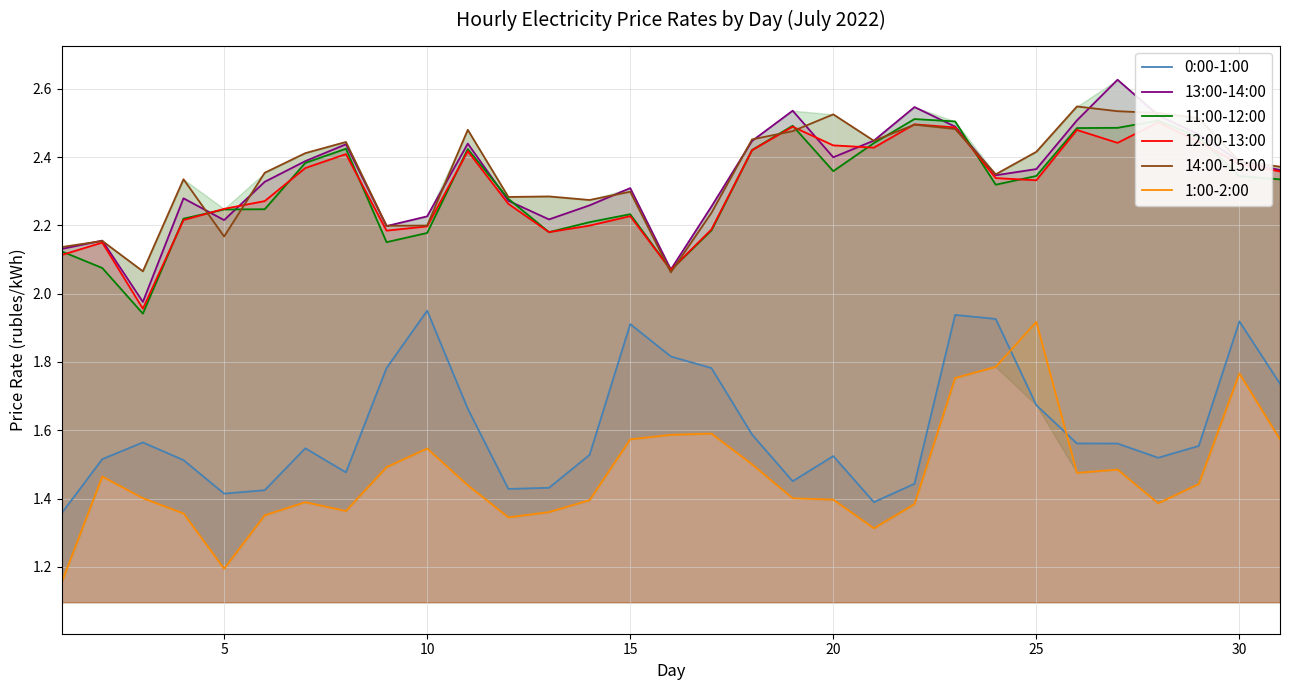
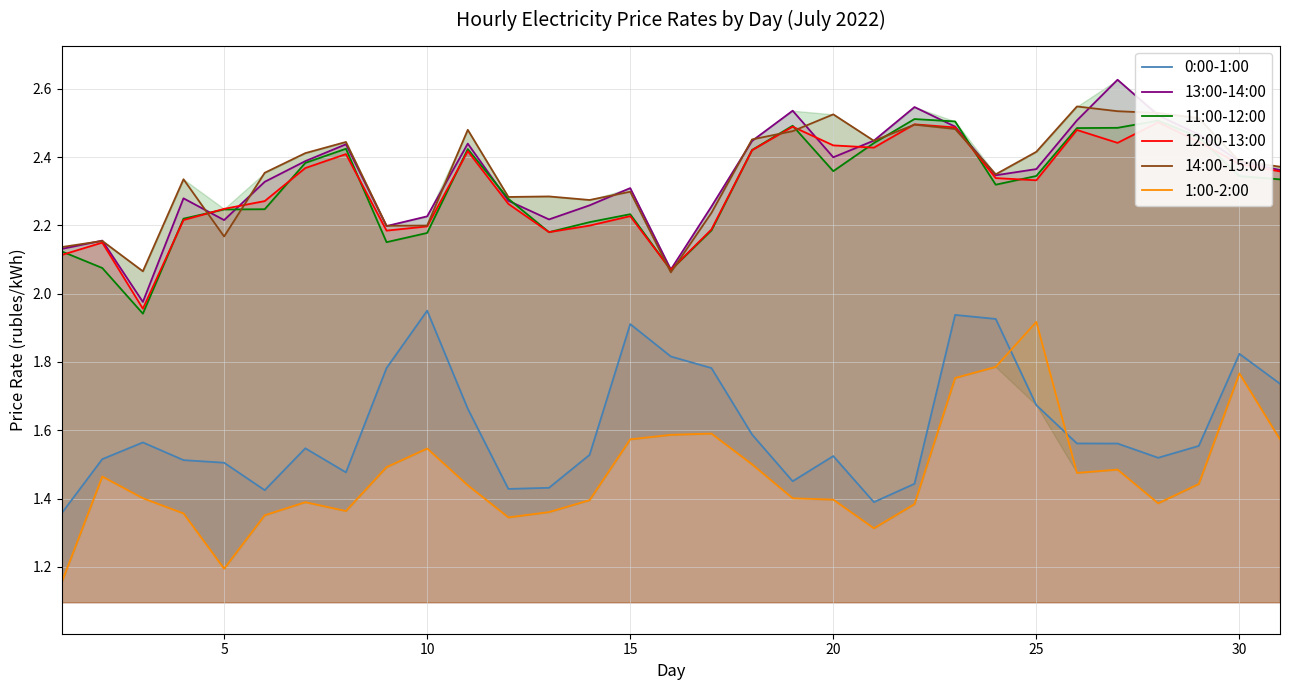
  {
    "0:00-1:00": {
-     "5": 1.41,
+     "5": 1.50,
      "10": 1.95,
      "15": 1.91,
      "20": 1.52,
      "25": 1.67,
-     "30": 1.92
+     "30": 1.82
    },
    "13:00-14:00": {
      "5": 2.22,
      "20": 2.40,
      "25": 2.37
    },
    "12:00-13:00": {
      "20": 2.43,
      "25": 2.33
    },
    "14:00-15:00": {
      "5": 2.17,
      "15": 2.30
    },
    "1:00-2:00": {
      "5": 1.19,
      "10": 1.55,
      "15": 1.57,
      "20": 1.40,
      "25": 1.92,
      "30": 1.77
    }
  }
